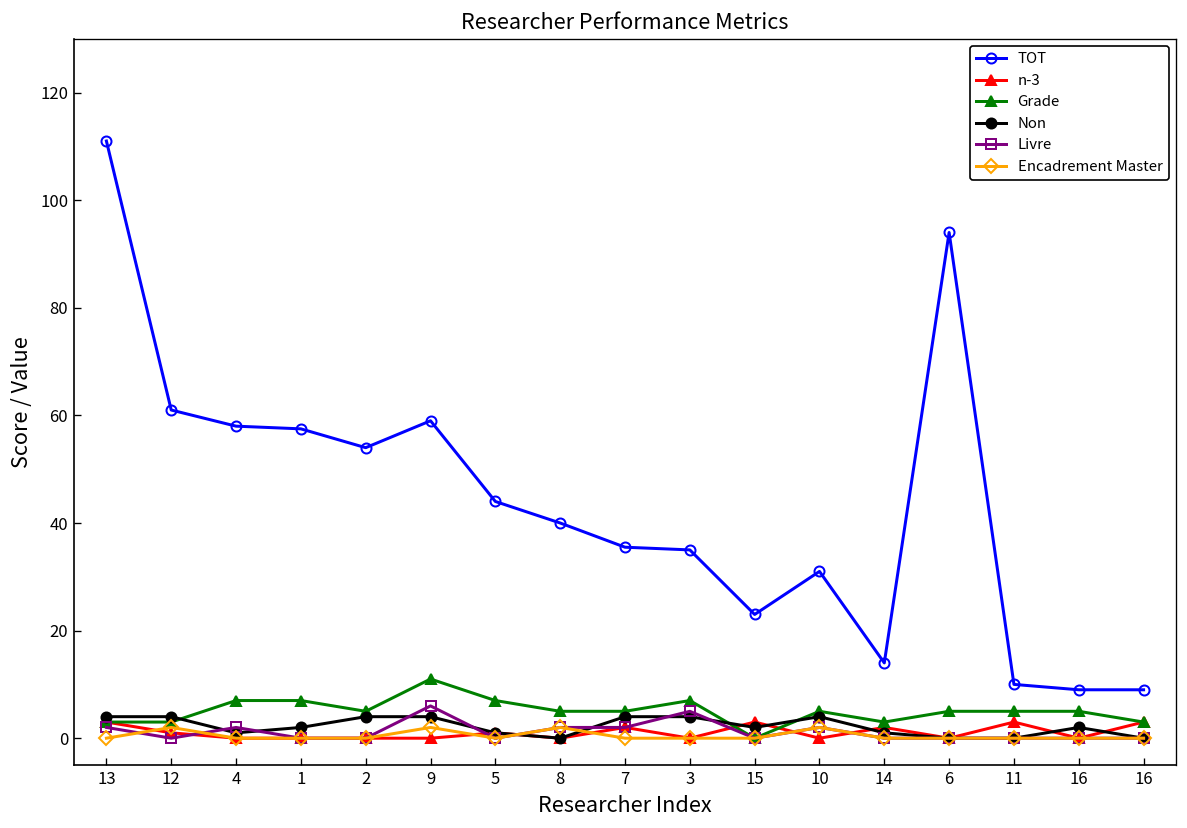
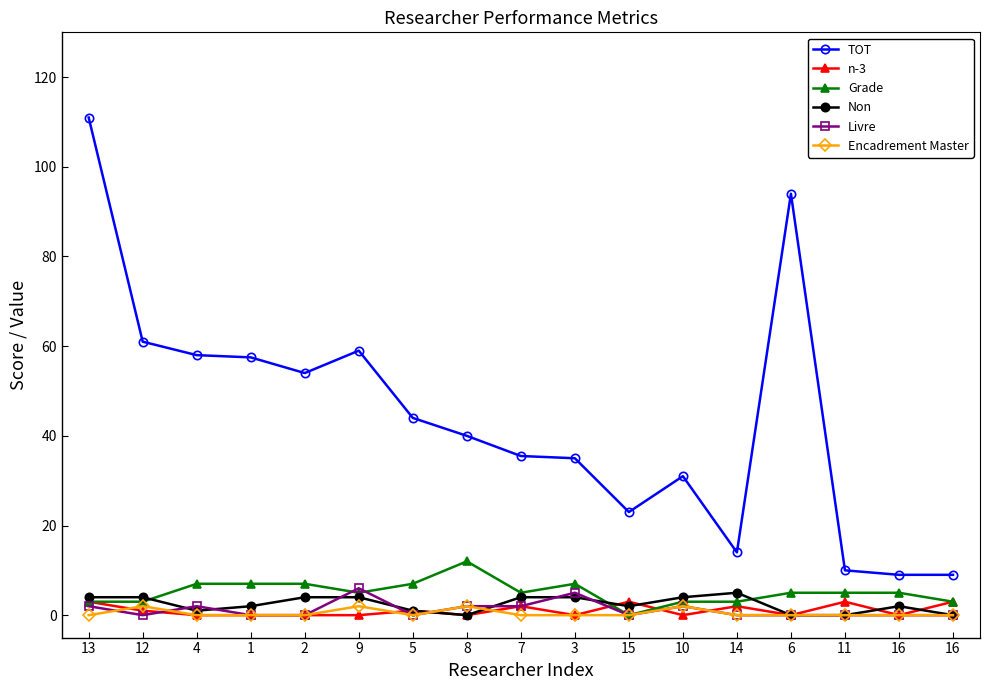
  {
    "TOT": {
      "13": 111,
      "12": 61,
      "4": 58,
      "1": 58,
      "2": 54,
      "9": 59,
      "5": 44,
      "8": 40,
      "7": 36,
      "3": 35,
      "15": 23,
      "10": 31,
      "14": 14,
      "6": 94,
      "11": 10
    },
    "n-3": {
      "12": 1,
      "9": 0,
      "15": 3,
      "10": 0,
      "14": 2,
      "11": 3
    },
    "Grade": {
      "12": 3,
      "4": 7,
      "1": 7,
-     "2": 5,
-     "9": 11,
+     "2": 7,
+     "9": 5,
      "5": 7,
-     "8": 5,
+     "8": 12,
      "7": 5,
      "3": 7,
-     "10": 5,
+     "10": 3,
      "14": 3,
      "6": 5,
      "11": 5
    },
    "Non": {
      "13": 4,
      "12": 4,
      "4": 1,
      "1": 2,
      "2": 4,
      "9": 4,
      "7": 4,
      "3": 4,
      "15": 2,
      "10": 4,
-     "14": 1
+     "14": 5
    },
    "Livre": {
      "13": 2,
      "12": 0,
      "4": 2,
      "9": 6,
      "3": 5
    },
    "Encadrement Master": {
      "13": 0,
      "12": 2,
      "9": 2,
      "7": 0
    }
  }
